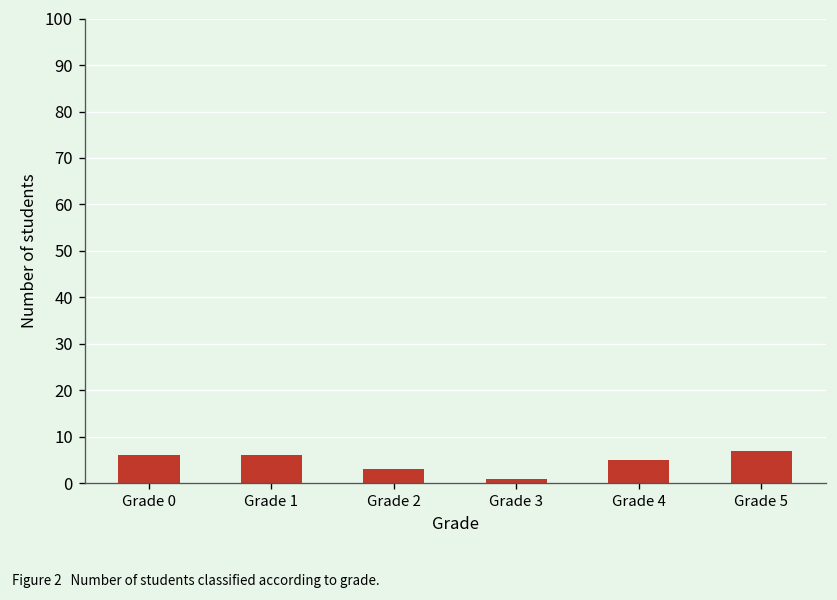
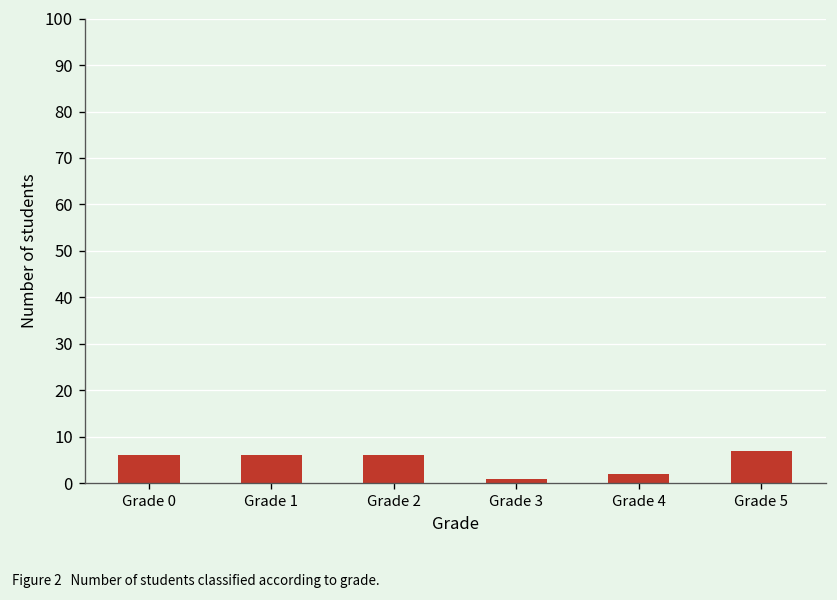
  {
    "Grade 0": 6,
    "Grade 1": 6,
-   "Grade 2": 3,
+   "Grade 2": 6,
    "Grade 3": 1,
-   "Grade 4": 5,
+   "Grade 4": 2,
    "Grade 5": 7
  }
